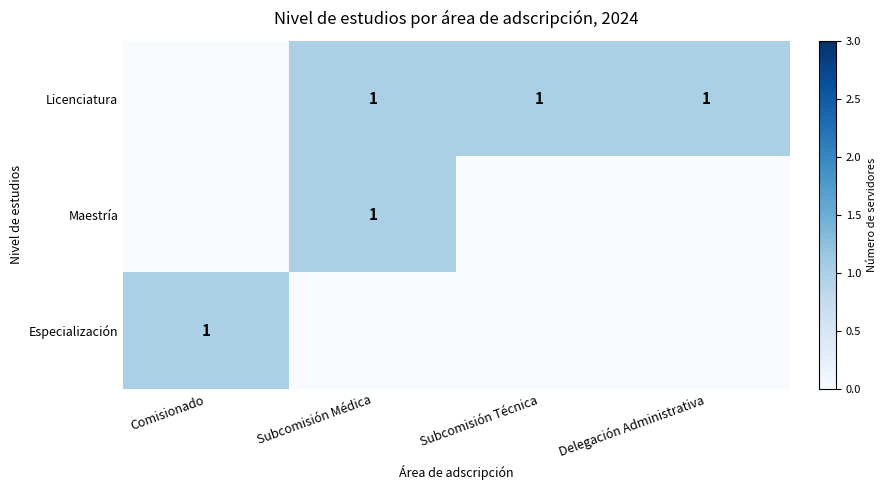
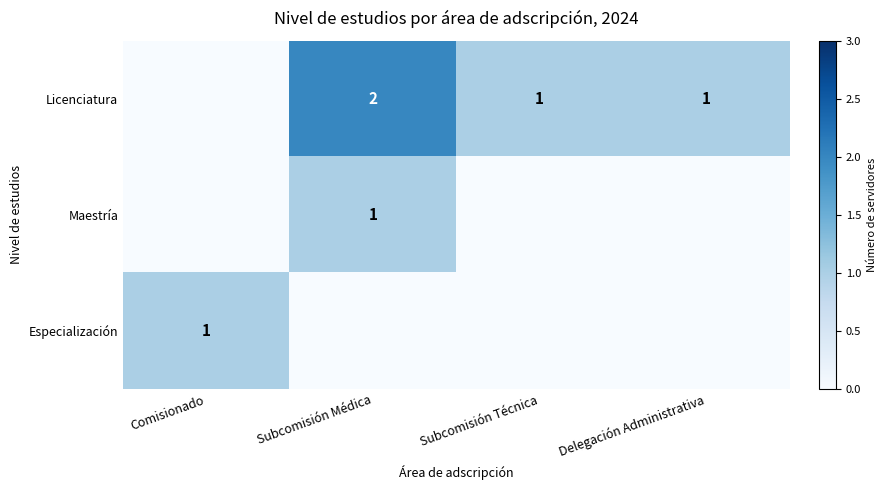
  {
    "Licenciatura": {
-     "Subcomisión Médica": 1,
+     "Subcomisión Médica": 2,
      "Subcomisión Técnica": 1,
      "Delegación Administrativa": 1
    },
    "Maestría": {
      "Subcomisión Médica": 1
    },
    "Especialización": {
      "Comisionado": 1
    }
  }
